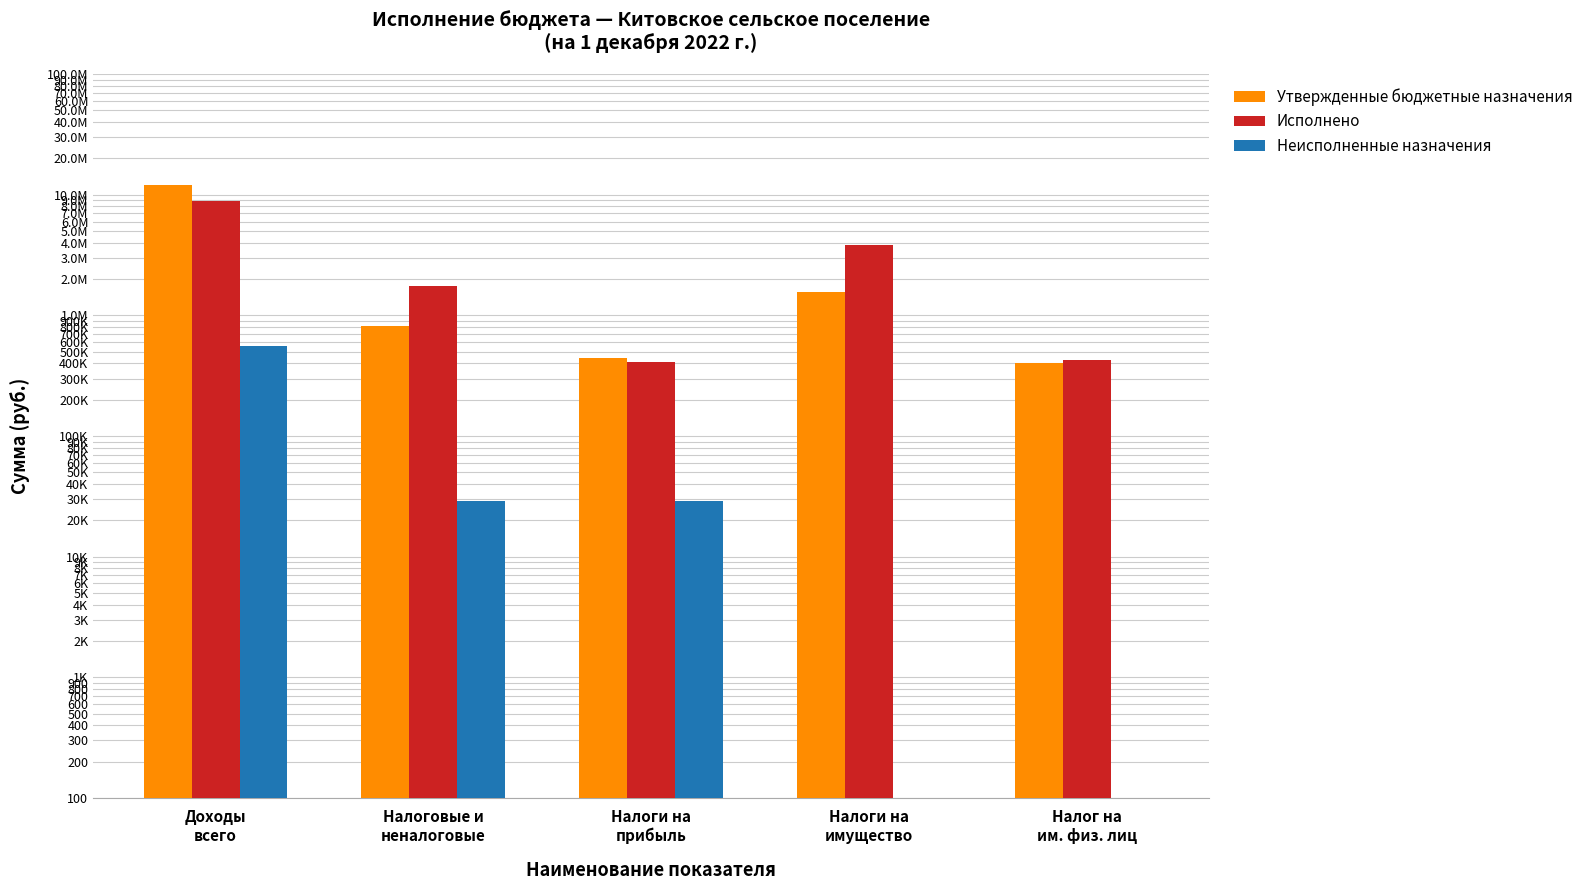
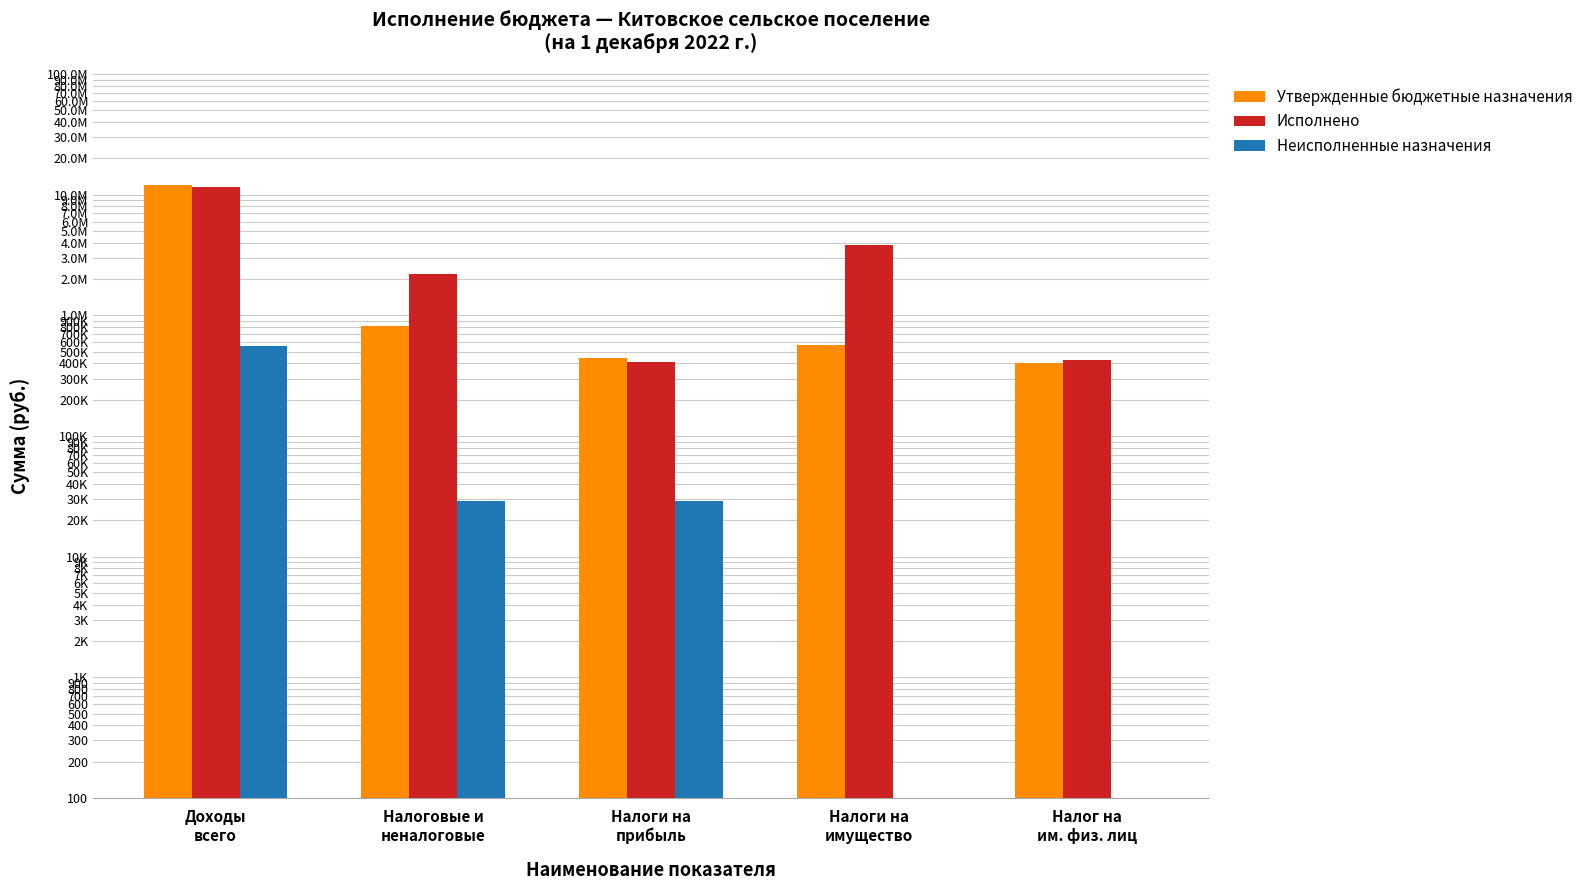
  {
    "Утвержденные бюджетные назначения": {
      "Доходы всего": 12000000,
      "Налоговые и неналоговые": 800000,
      "Налоги на прибыль": 440000,
-     "Налоги на имущество": 1600000,
+     "Налоги на имущество": 600000,
      "Налог на им. физ. лиц": 400000
    },
    "Исполнено": {
-     "Доходы всего": 9000000,
-     "Налоговые и неналоговые": 1700000,
+     "Доходы всего": 12000000,
+     "Налоговые и неналоговые": 2200000,
      "Налоги на прибыль": 410000,
      "Налоги на имущество": 3800000,
      "Налог на им. физ. лиц": 430000
    },
    "Неисполненные назначения": {
      "Доходы всего": 600000,
      "Налоговые и неналоговые": 29000,
      "Налоги на прибыль": 29000
    }
  }
